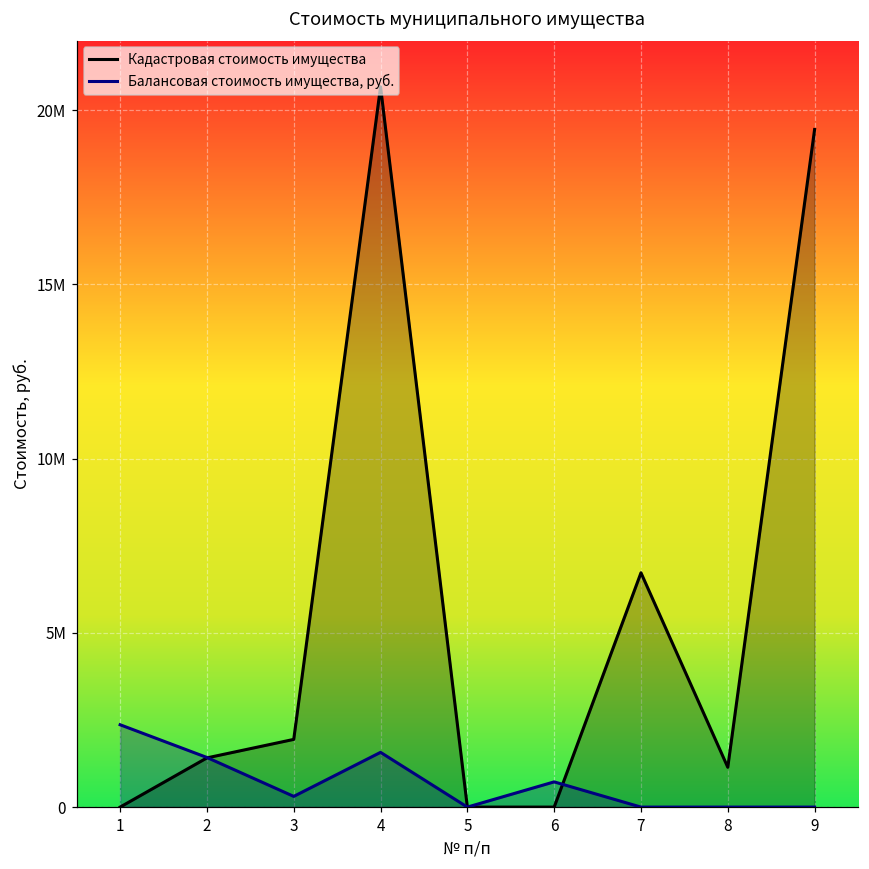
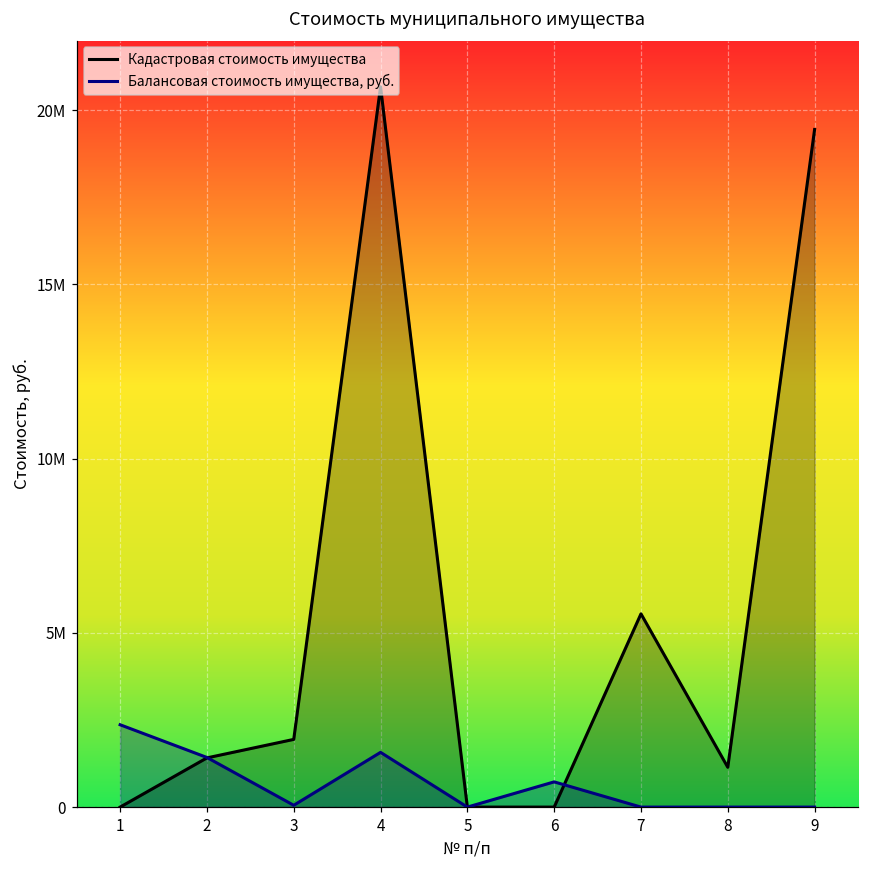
  {
    "Кадастровая стоимость имущества": {
      "1": 0,
      "3": 1900000,
      "6": 0,
-     "7": 6700000,
+     "7": 5500000,
      "8": 1100000,
      "9": 19400000
    },
    "Балансовая стоимость имущества, руб.": {
      "1": 2400000,
-     "3": 300000,
+     "3": 100000,
      "4": 1600000,
      "6": 700000,
      "7": 0,
      "8": 0,
      "9": 0
    }
  }
